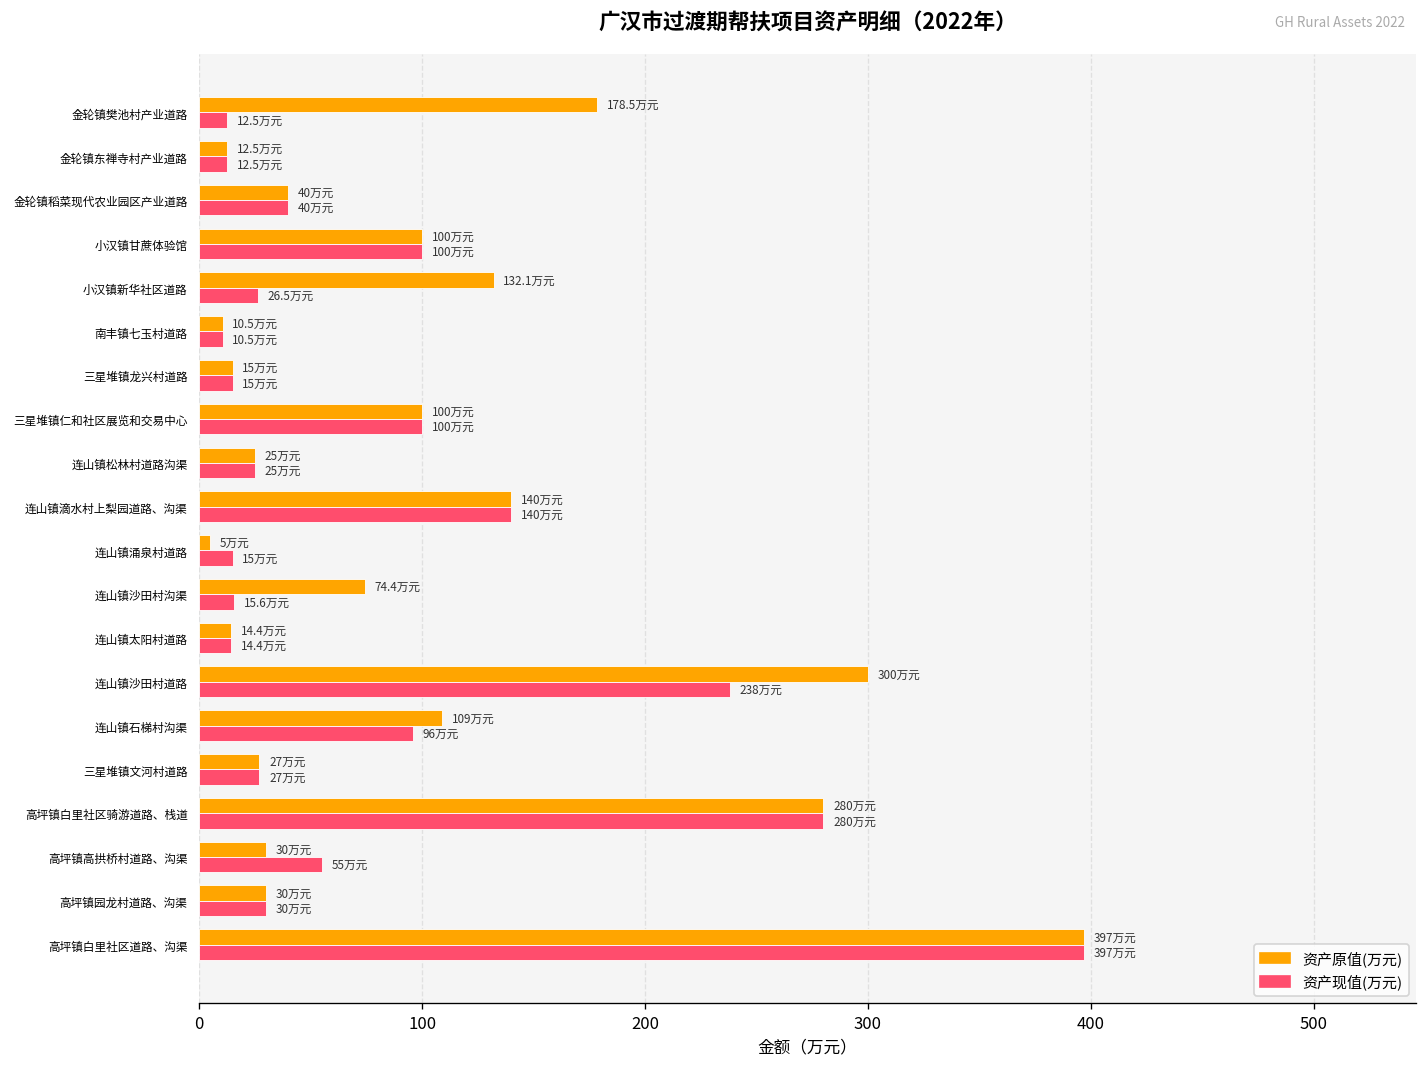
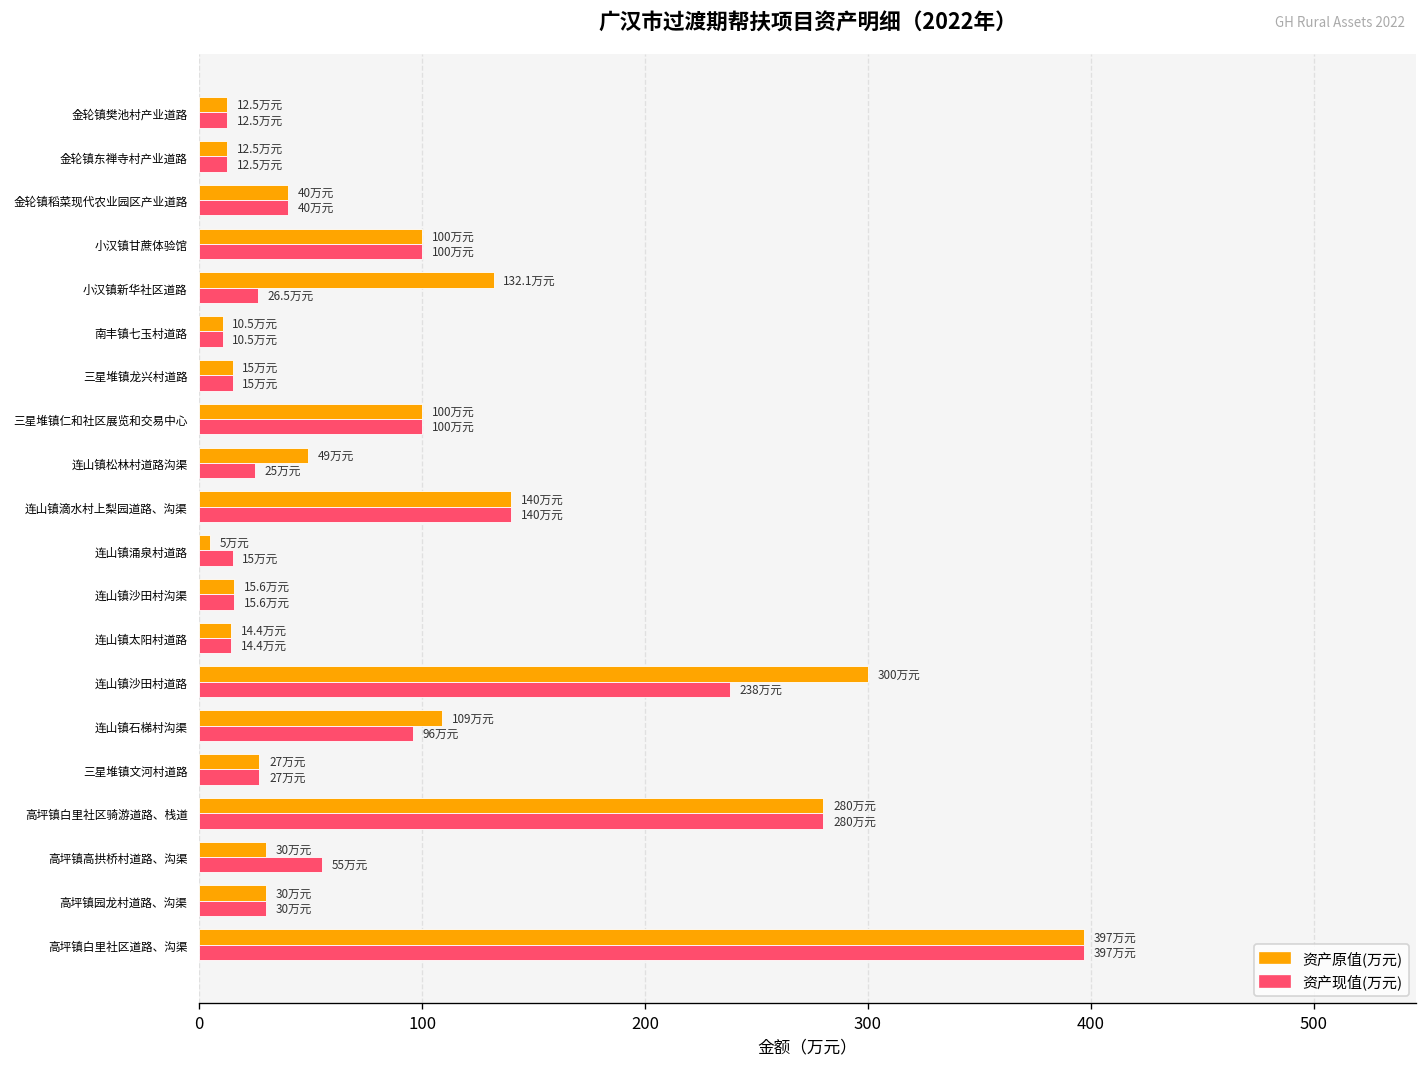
  {
    "资产原值(万元)": {
-     "金轮镇樊池村产业道路": 178.5,
+     "金轮镇樊池村产业道路": 12.5,
      "金轮镇东禅寺村产业道路": 12.5,
      "金轮镇稻菜现代农业园区产业道路": 40,
      "小汉镇甘蔗体验馆": 100,
      "小汉镇新华社区道路": 132.1,
      "南丰镇七玉村道路": 10.5,
      "三星堆镇龙兴村道路": 15,
      "三星堆镇仁和社区展览和交易中心": 100,
-     "连山镇松林村道路沟渠": 25,
+     "连山镇松林村道路沟渠": 49,
      "连山镇滴水村上梨园道路、沟渠": 140,
      "连山镇涌泉村道路": 5,
-     "连山镇沙田村沟渠": 74.4,
+     "连山镇沙田村沟渠": 15.6,
      "连山镇太阳村道路": 14.4,
      "连山镇沙田村道路": 300,
      "连山镇石梯村沟渠": 109,
      "三星堆镇文河村道路": 27,
      "高坪镇白里社区骑游道路、栈道": 280,
      "高坪镇高拱桥村道路、沟渠": 30,
      "高坪镇园龙村道路、沟渠": 30,
      "高坪镇白里社区道路、沟渠": 397
    },
    "资产现值(万元)": {
      "金轮镇樊池村产业道路": 12.5,
      "金轮镇东禅寺村产业道路": 12.5,
      "金轮镇稻菜现代农业园区产业道路": 40,
      "小汉镇甘蔗体验馆": 100,
      "小汉镇新华社区道路": 26.5,
      "南丰镇七玉村道路": 10.5,
      "三星堆镇龙兴村道路": 15,
      "三星堆镇仁和社区展览和交易中心": 100,
      "连山镇松林村道路沟渠": 25,
      "连山镇滴水村上梨园道路、沟渠": 140,
      "连山镇涌泉村道路": 15,
      "连山镇沙田村沟渠": 15.6,
      "连山镇太阳村道路": 14.4,
      "连山镇沙田村道路": 238,
      "连山镇石梯村沟渠": 96,
      "三星堆镇文河村道路": 27,
      "高坪镇白里社区骑游道路、栈道": 280,
      "高坪镇高拱桥村道路、沟渠": 55,
      "高坪镇园龙村道路、沟渠": 30,
      "高坪镇白里社区道路、沟渠": 397
    }
  }
